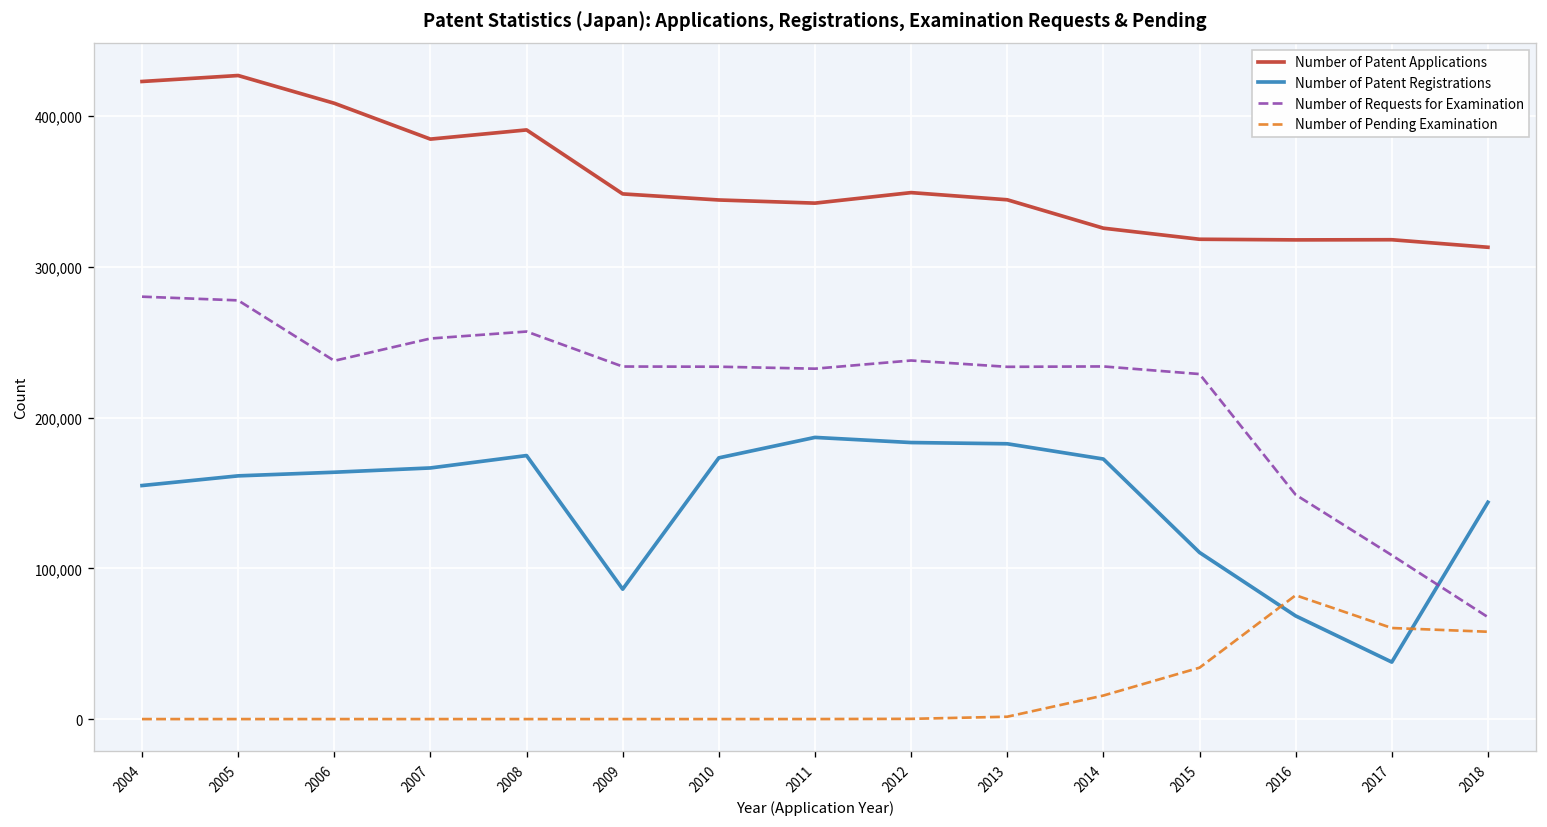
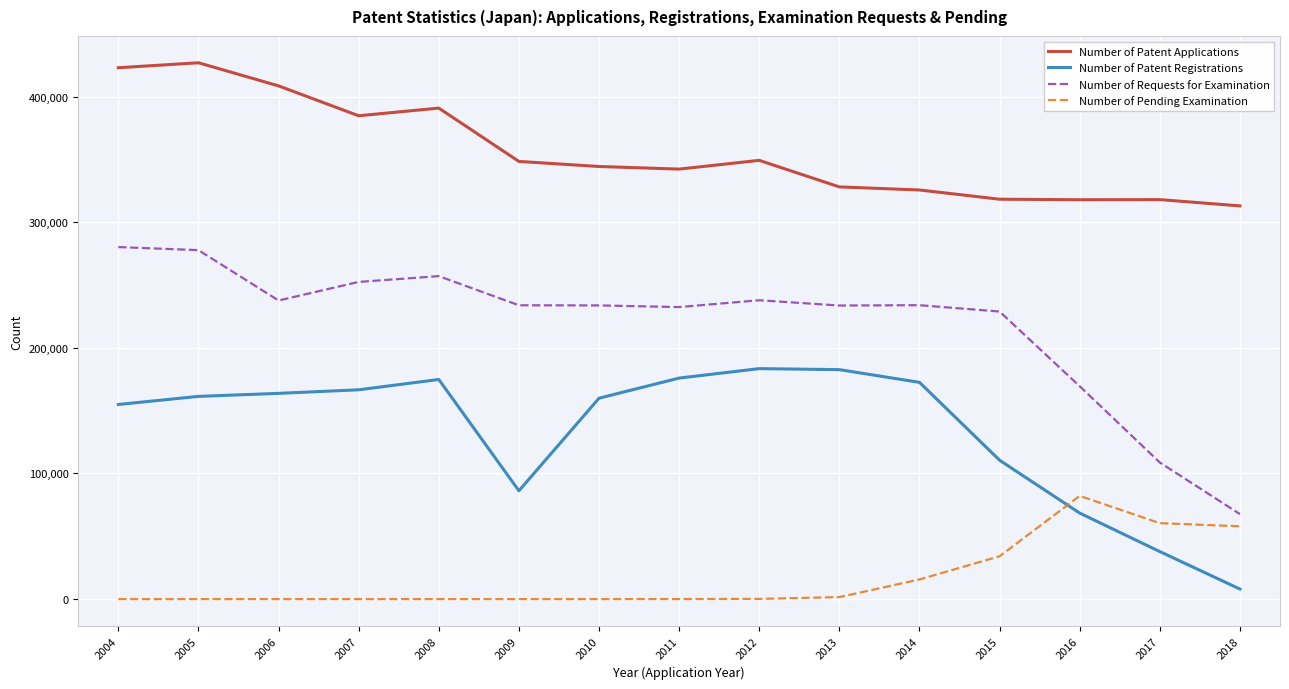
  {
    "Number of Patent Applications": {
      "2004": "423,000",
      "2005": "427,000",
      "2006": "409,000",
      "2007": "385,000",
      "2008": "391,000",
      "2009": "348,000",
      "2010": "344,000",
      "2011": "342,000",
      "2012": "349,000",
-     "2013": "345,000",
+     "2013": "328,000",
      "2014": "326,000",
      "2015": "318,000",
      "2016": "318,000",
      "2017": "318,000",
      "2018": "313,000"
    },
    "Number of Patent Registrations": {
      "2004": "155,000",
      "2005": "161,000",
      "2006": "164,000",
      "2007": "167,000",
      "2008": "175,000",
      "2009": "86,000",
-     "2010": "173,000",
-     "2011": "187,000",
+     "2010": "160,000",
+     "2011": "176,000",
      "2012": "183,000",
      "2013": "183,000",
      "2014": "173,000",
      "2015": "111,000",
      "2016": "68,000",
      "2017": "38,000",
-     "2018": "144,000"
+     "2018": "8,000"
    },
    "Number of Requests for Examination": {
      "2004": "280,000",
      "2005": "278,000",
      "2006": "238,000",
      "2007": "252,000",
      "2008": "257,000",
      "2009": "234,000",
      "2010": "234,000",
      "2011": "232,000",
      "2012": "238,000",
      "2013": "234,000",
      "2014": "234,000",
      "2015": "229,000",
-     "2016": "149,000",
+     "2016": "169,000",
      "2017": "109,000",
      "2018": "68,000"
    },
    "Number of Pending Examination": {
      "2004": "0",
      "2005": "0",
      "2006": "0",
      "2007": "0",
      "2008": "0",
      "2009": "0",
      "2010": "0",
      "2011": "0",
      "2012": "0",
      "2013": "2,000",
      "2014": "16,000",
      "2015": "34,000",
      "2016": "82,000",
      "2017": "60,000",
      "2018": "58,000"
    }
  }
